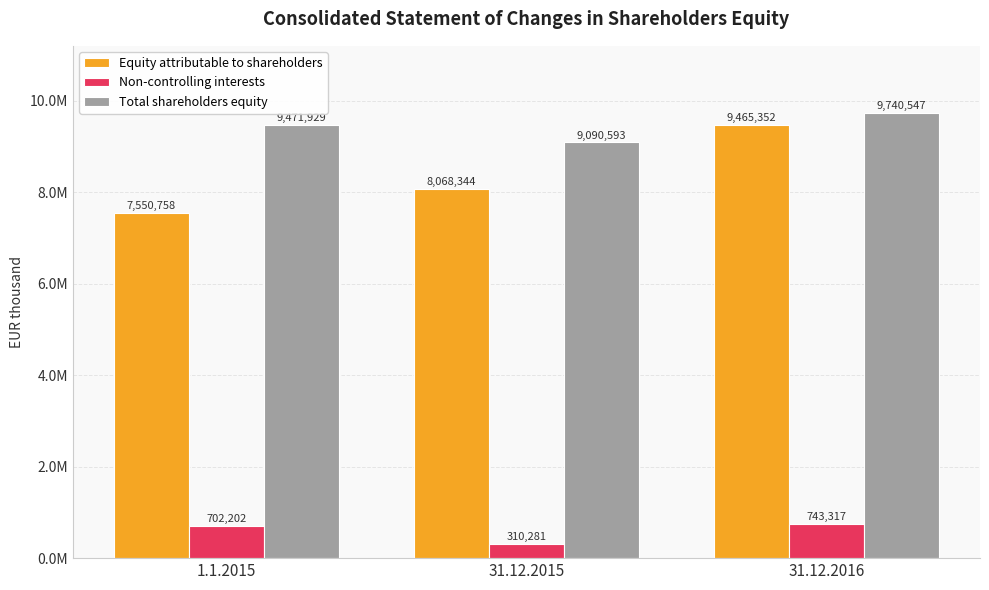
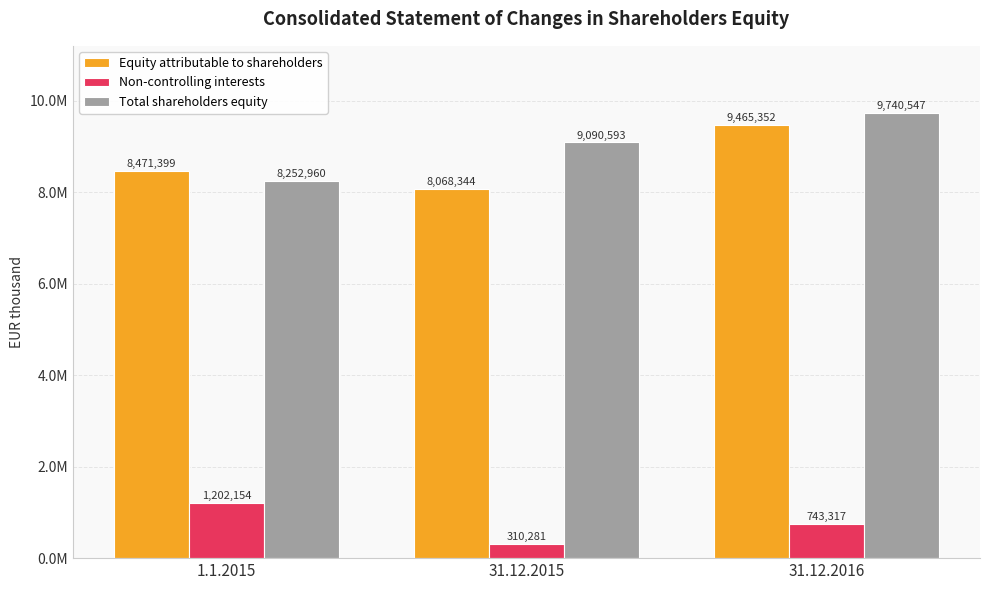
  {
    "Equity attributable to shareholders": {
-     "1.1.2015": "7,550,758",
+     "1.1.2015": "8,471,399",
      "31.12.2015": "8,068,344",
      "31.12.2016": "9,465,352"
    },
    "Non-controlling interests": {
-     "1.1.2015": "702,202",
+     "1.1.2015": "1,202,154",
      "31.12.2015": "310,281",
      "31.12.2016": "743,317"
    },
    "Total shareholders equity": {
-     "1.1.2015": "9,471,929",
+     "1.1.2015": "8,252,960",
      "31.12.2015": "9,090,593",
      "31.12.2016": "9,740,547"
    }
  }
